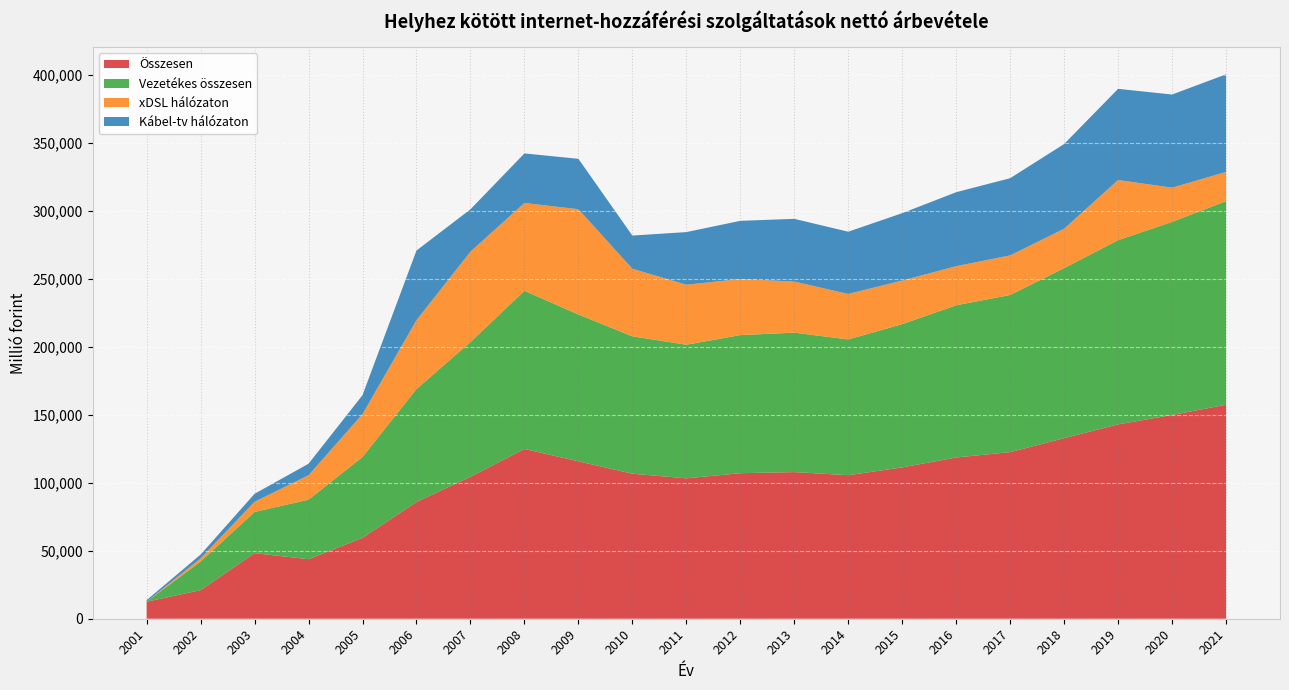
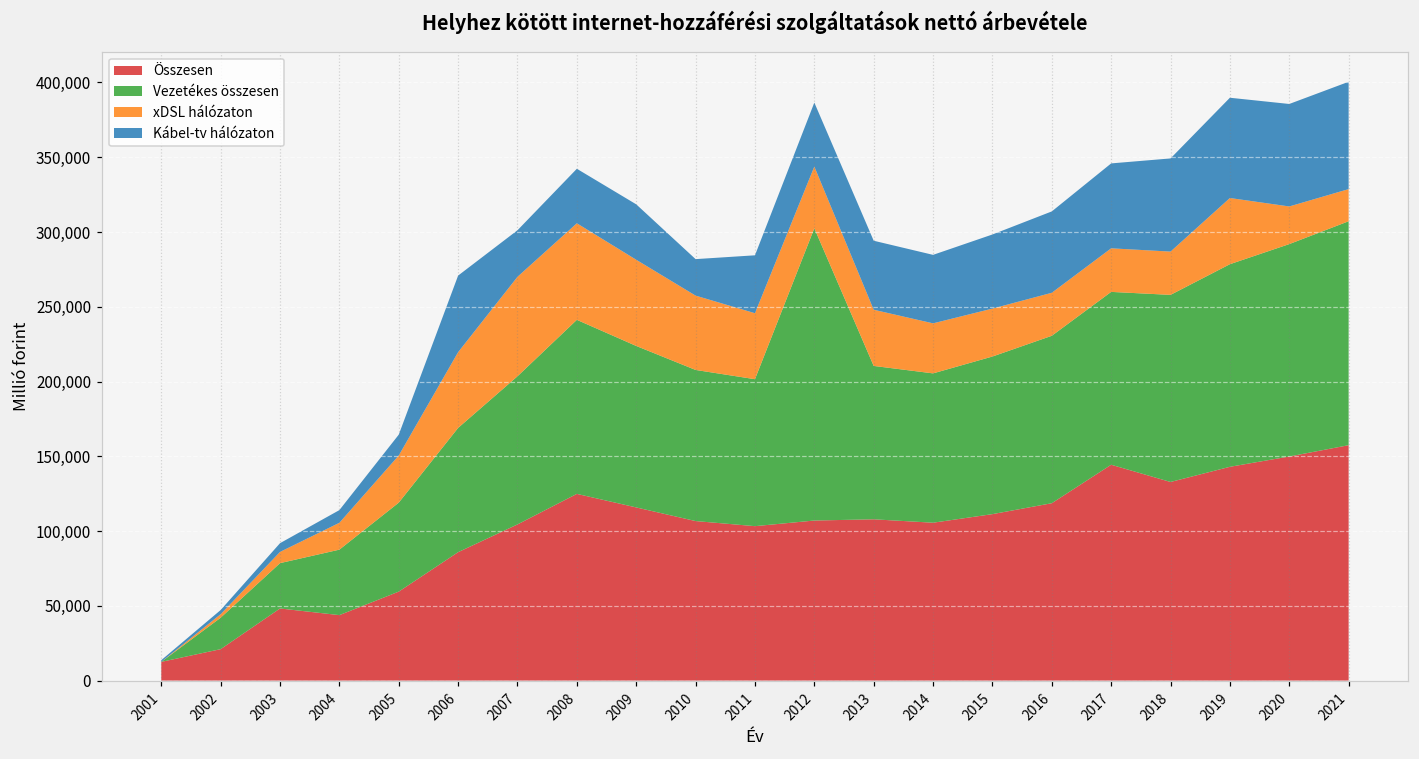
  {
    "Összesen": {
      "2002": "21,000",
      "2003": "48,000",
      "2004": "44,000",
      "2005": "60,000",
      "2006": "86,000",
      "2007": "104,000",
      "2008": "125,000",
      "2009": "116,000",
      "2010": "107,000",
      "2011": "103,000",
      "2012": "107,000",
      "2013": "108,000",
      "2014": "106,000",
      "2015": "111,000",
      "2016": "119,000",
-     "2017": "123,000",
+     "2017": "144,000",
      "2018": "133,000",
      "2019": "143,000",
      "2020": "150,000",
      "2021": "157,000"
    },
    "Vezetékes összesen": {
      "2002": "21,000",
      "2003": "30,000",
      "2004": "44,000",
      "2005": "60,000",
      "2006": "83,000",
      "2007": "99,000",
      "2008": "116,000",
      "2009": "108,000",
      "2010": "101,000",
      "2011": "98,000",
-     "2012": "102,000",
+     "2012": "195,000",
      "2013": "103,000",
      "2014": "100,000",
      "2015": "105,000",
      "2016": "112,000",
      "2017": "116,000",
      "2018": "125,000",
      "2019": "135,000",
      "2020": "142,000",
      "2021": "150,000"
    },
    "xDSL hálózaton": {
      "2002": "2,000",
      "2003": "7,000",
      "2004": "18,000",
      "2005": "32,000",
      "2006": "51,000",
      "2007": "67,000",
      "2008": "65,000",
-     "2009": "77,000",
+     "2009": "58,000",
      "2010": "50,000",
      "2011": "44,000",
      "2012": "41,000",
      "2013": "38,000",
      "2014": "33,000",
      "2015": "32,000",
      "2016": "29,000",
      "2017": "29,000",
      "2018": "29,000",
      "2019": "44,000",
      "2020": "25,000",
      "2021": "21,000"
    },
    "Kábel-tv hálózaton": {
      "2002": "3,000",
      "2003": "6,000",
      "2004": "8,000",
      "2005": "14,000",
      "2006": "51,000",
      "2007": "31,000",
      "2008": "36,000",
      "2009": "37,000",
      "2010": "24,000",
      "2011": "39,000",
      "2012": "43,000",
      "2013": "46,000",
      "2014": "46,000",
      "2015": "50,000",
      "2016": "54,000",
      "2017": "57,000",
      "2018": "62,000",
      "2019": "67,000",
      "2020": "69,000",
      "2021": "72,000"
    }
  }
